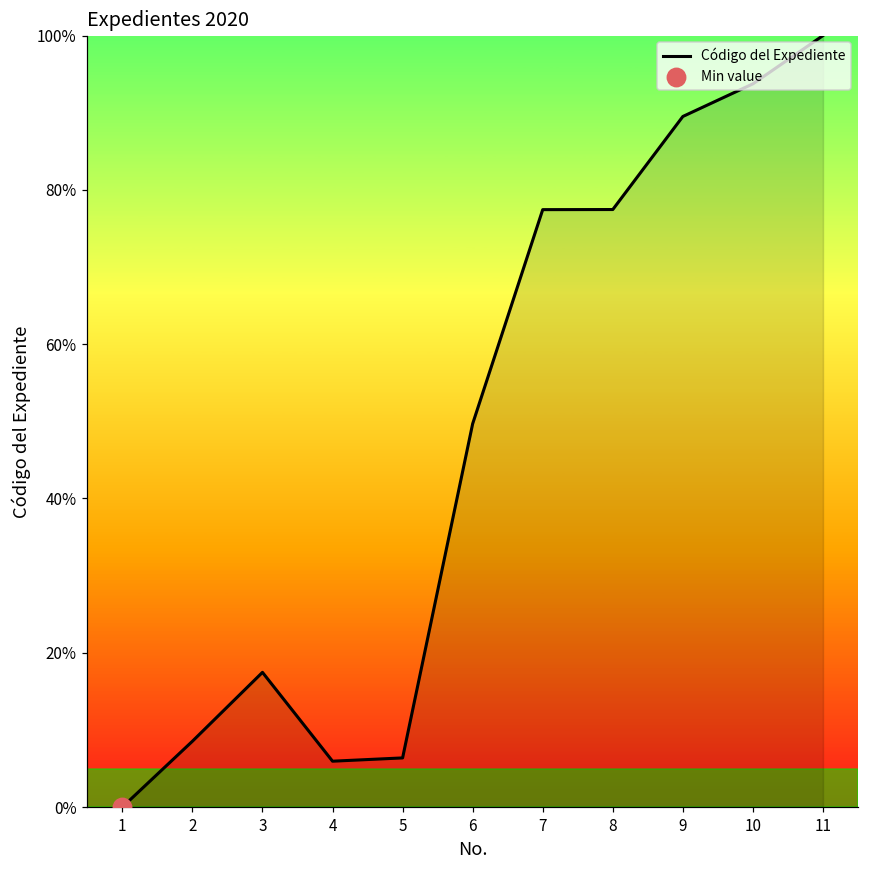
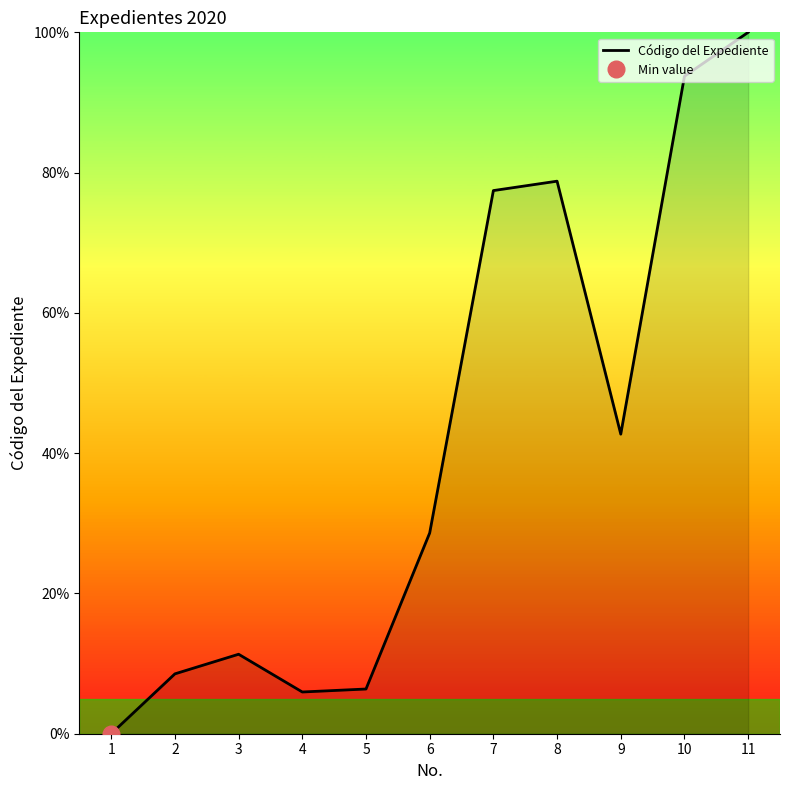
  {
    "Código del Expediente": {
      "2": "9%",
-     "3": "17%",
+     "3": "11%",
      "4": "6%",
      "5": "6%",
-     "6": "50%",
+     "6": "29%",
      "7": "77%",
-     "8": "77%",
-     "9": "90%",
+     "8": "79%",
+     "9": "43%",
      "11": "100%"
    }
  }
